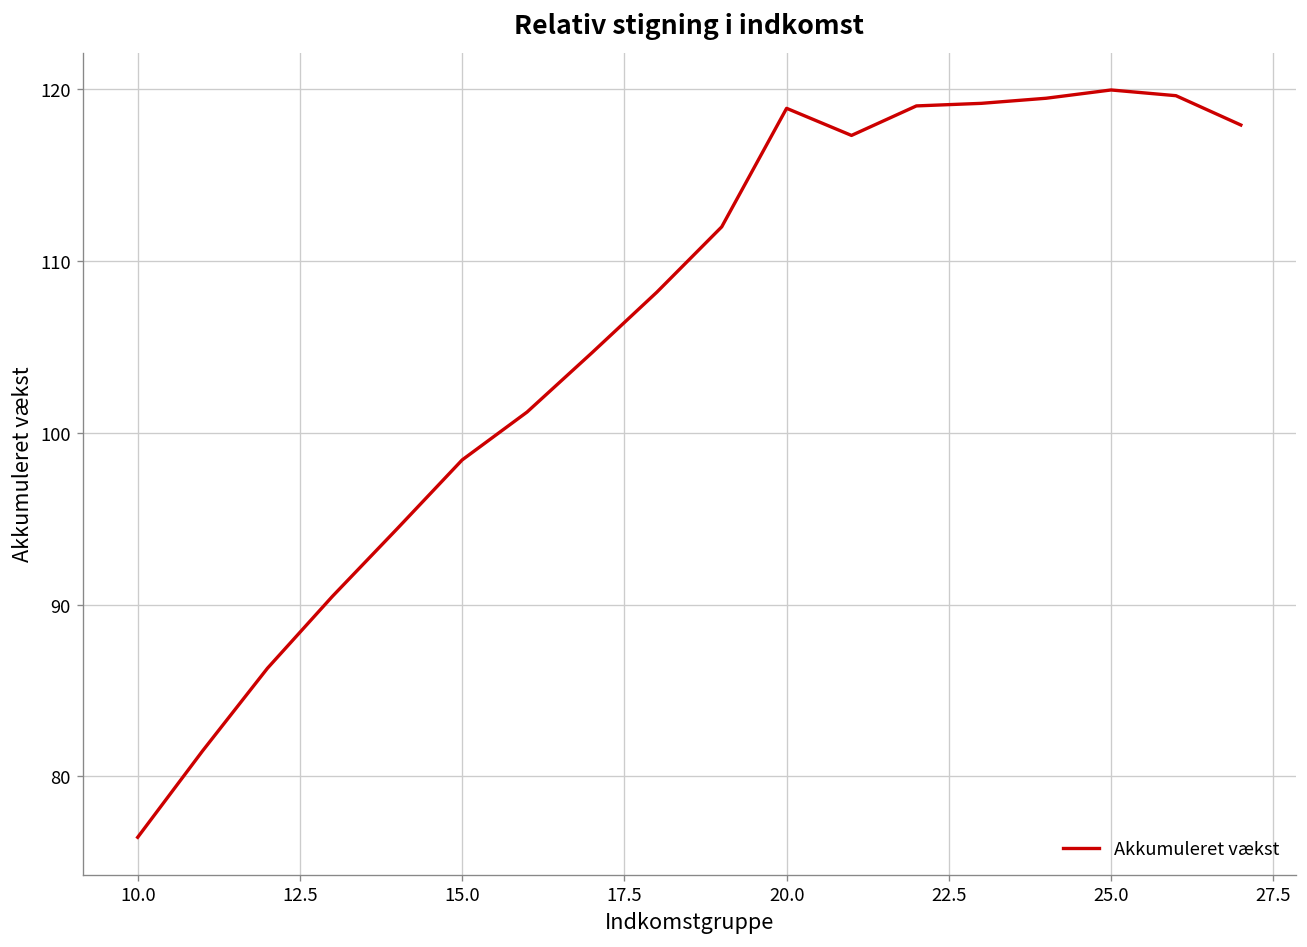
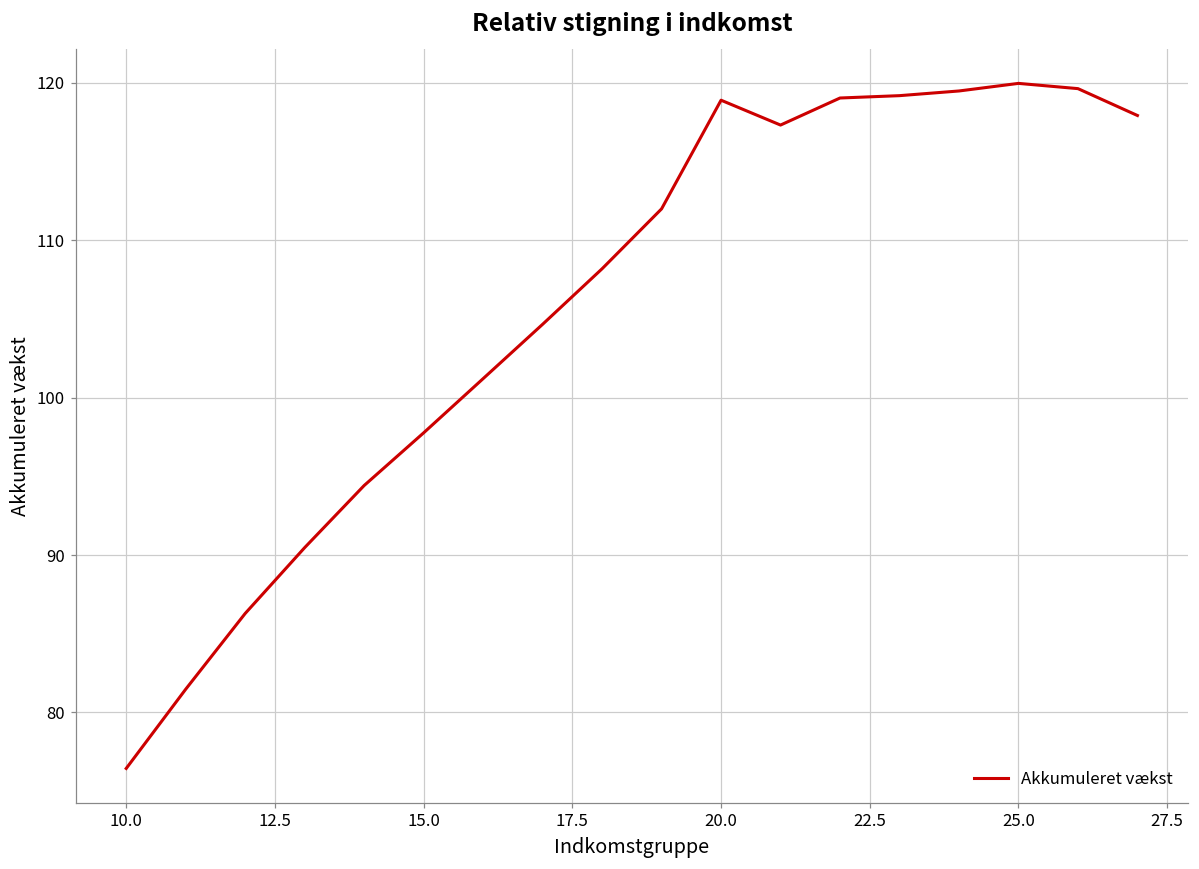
  {
    "10.0": 76.4,
-   "15.0": 98.4,
+   "15.0": 97.8,
    "20.0": 118.9,
    "25.0": 120.0
  }
